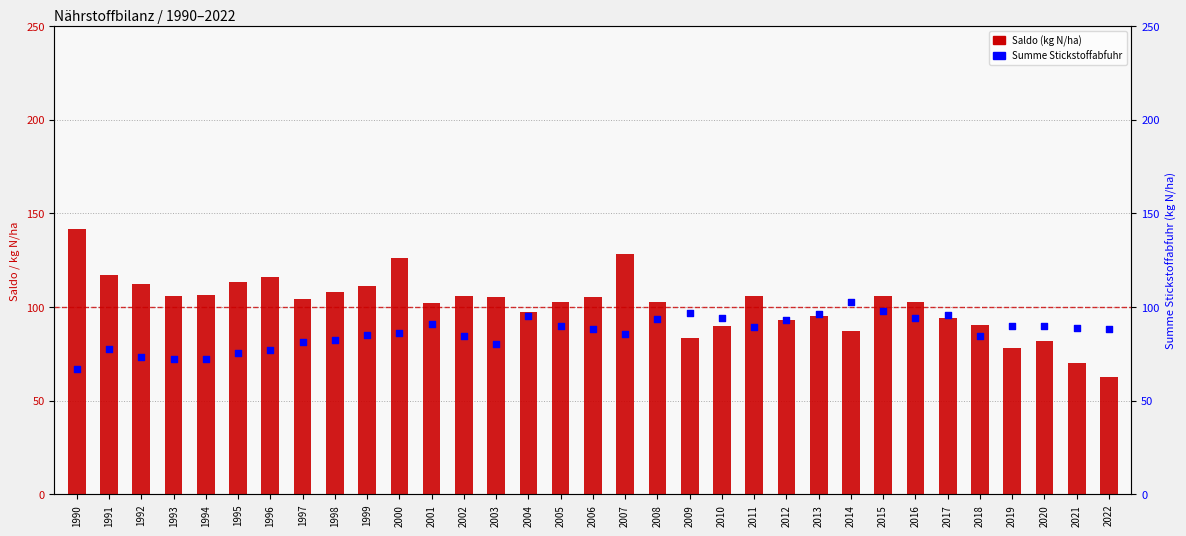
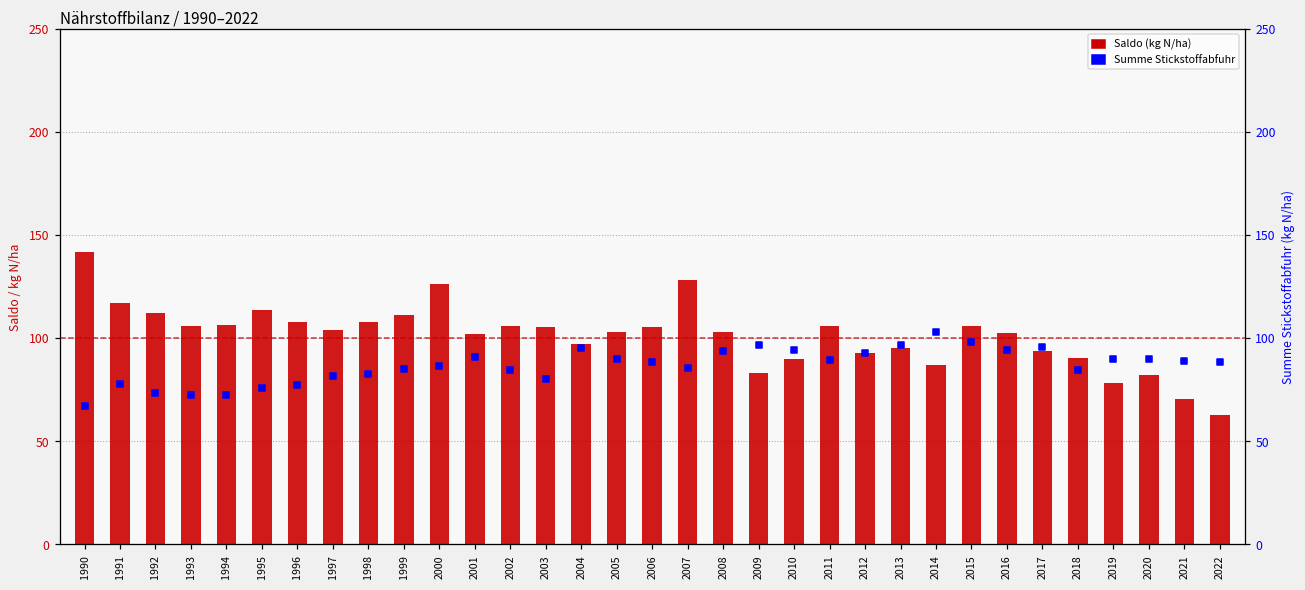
  {
    "Saldo (kg N/ha)": {
      "1990": 142,
      "1991": 117,
      "1992": 112,
      "1993": 106,
      "1994": 106,
      "1995": 113,
-     "1996": 116,
+     "1996": 108,
      "1997": 104,
      "1998": 108,
      "1999": 111,
      "2000": 126,
      "2001": 102,
      "2002": 106,
      "2003": 105,
      "2004": 97,
      "2005": 103,
      "2006": 105,
      "2007": 128,
      "2008": 103,
      "2009": 83,
      "2010": 90,
      "2011": 106,
      "2012": 93,
      "2013": 95,
      "2014": 87,
      "2015": 106,
      "2016": 102,
      "2017": 94,
      "2018": 90,
      "2019": 78,
      "2020": 82,
      "2021": 70,
      "2022": 63
    }
  }
